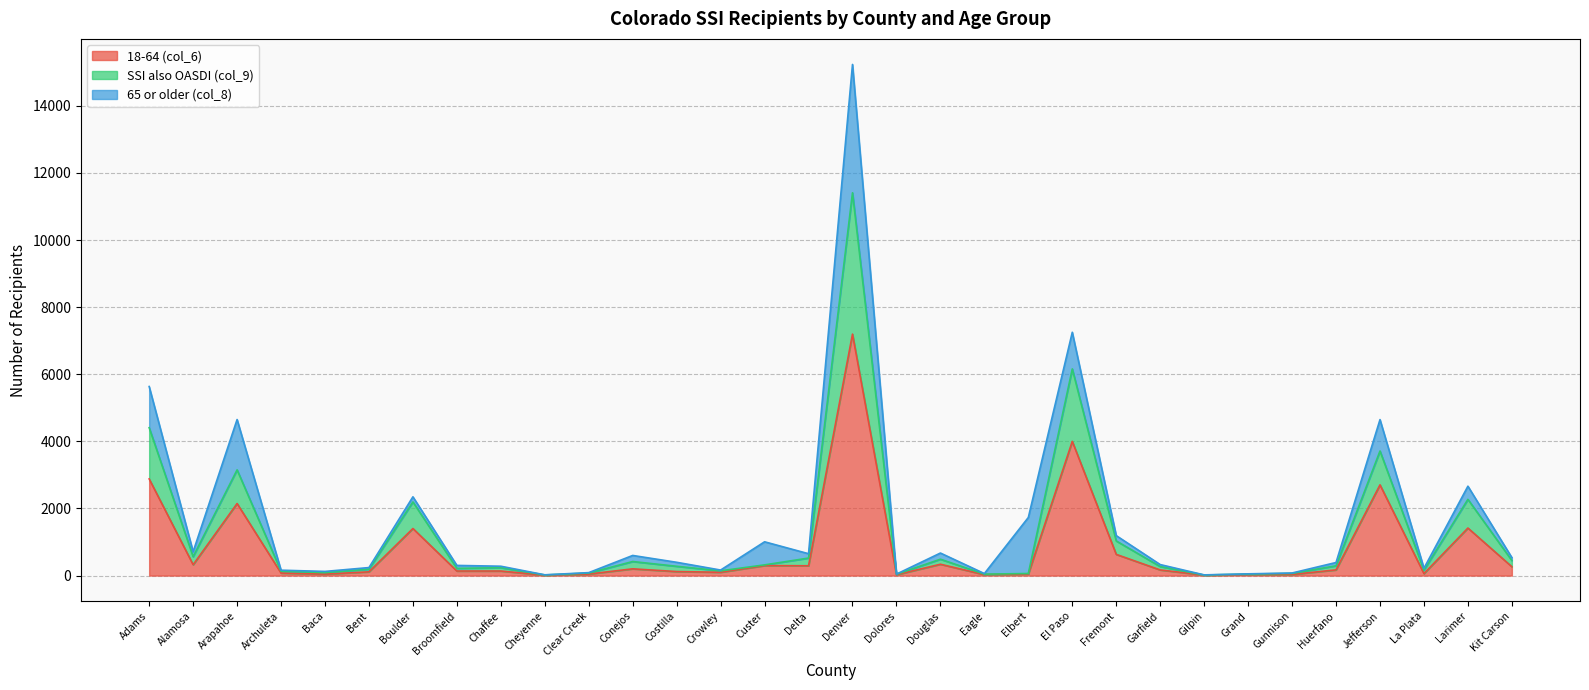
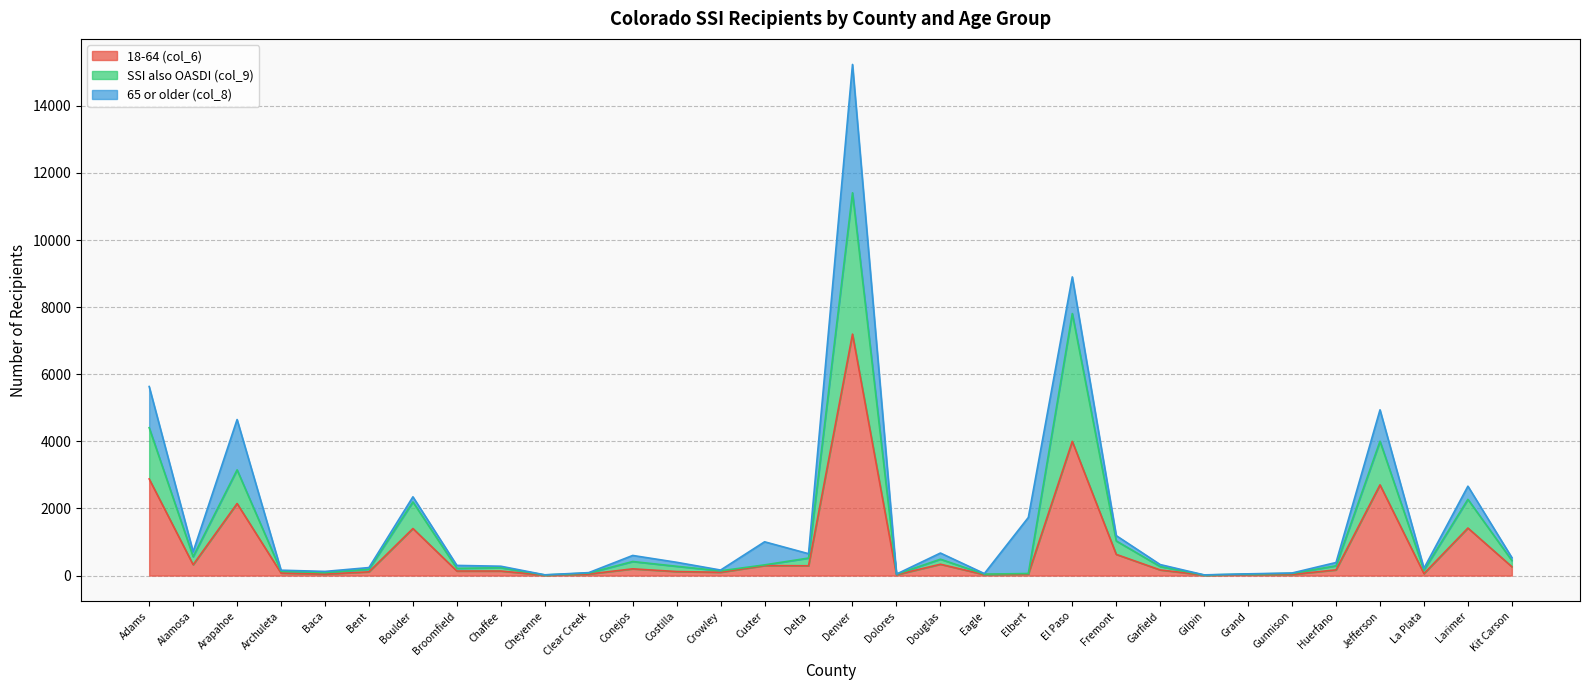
  {
    "18-64 (col_6)": {
      "Adams": 2900,
      "Alamosa": 300,
      "Arapahoe": 2100,
      "Bent": 100,
      "Boulder": 1400,
      "Broomfield": 100,
      "Chaffee": 100,
      "Conejos": 200,
      "Costilla": 100,
      "Delta": 300,
      "Denver": 7200,
      "Douglas": 300,
      "El Paso": 4000,
      "Fremont": 600,
      "Garfield": 200,
      "Huerfano": 200,
      "Jefferson": 2700,
      "La Plata": 100,
      "Larimer": 1400,
      "Kit Carson": 300
    },
    "SSI also OASDI (col_9)": {
      "Adams": 1500,
      "Alamosa": 200,
      "Arapahoe": 1000,
      "Boulder": 800,
      "Broomfield": 100,
      "Conejos": 200,
      "Costilla": 200,
      "Delta": 200,
      "Denver": 4200,
      "Douglas": 200,
-     "El Paso": 2200,
+     "El Paso": 3800,
      "Fremont": 400,
      "Huerfano": 100,
-     "Jefferson": 1000,
+     "Jefferson": 1300,
      "Larimer": 900,
      "Kit Carson": 200
    },
    "65 or older (col_8)": {
      "Adams": 1200,
      "Alamosa": 100,
      "Arapahoe": 1500,
      "Boulder": 200,
      "Broomfield": 100,
      "Conejos": 200,
      "Costilla": 100,
      "Custer": 700,
      "Delta": 100,
      "Denver": 3800,
      "Douglas": 200,
      "Elbert": 1700,
      "El Paso": 1100,
      "Fremont": 200,
      "Huerfano": 100,
      "Jefferson": 900,
      "Larimer": 400,
      "Kit Carson": 100
    }
  }
